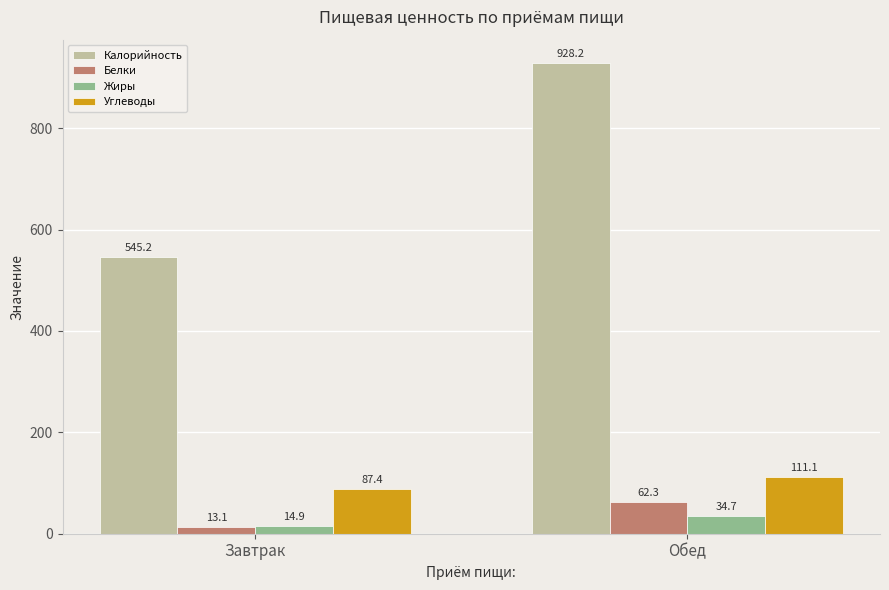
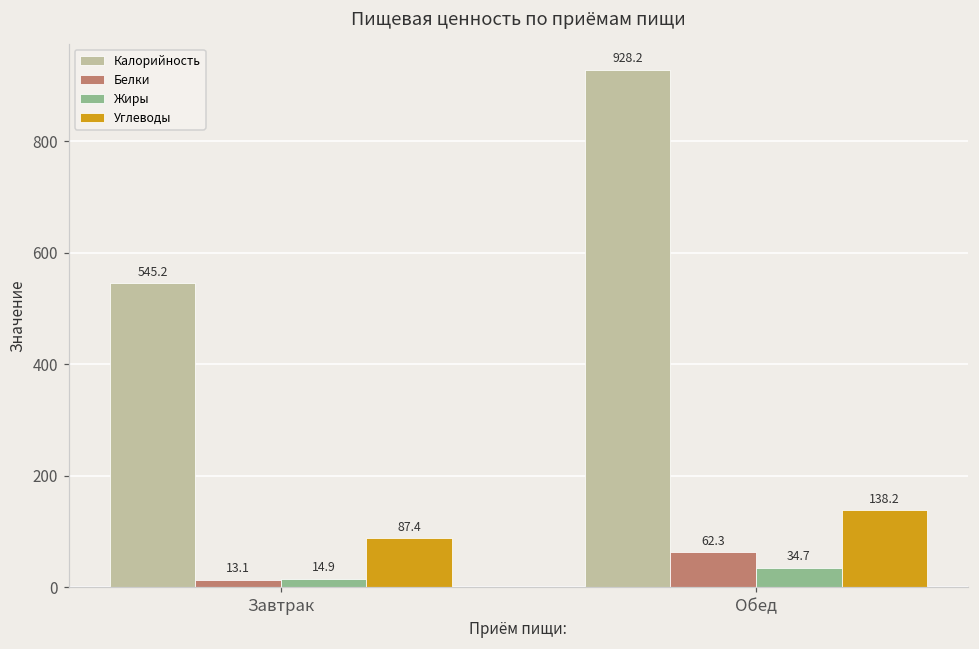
  {
    "Белки": {
      "Завтрак": 13.1,
      "Обед": 62.3
    },
    "Углеводы": {
      "Завтрак": 87.4,
-     "Обед": 111.1
+     "Обед": 138.2
    }
  }
